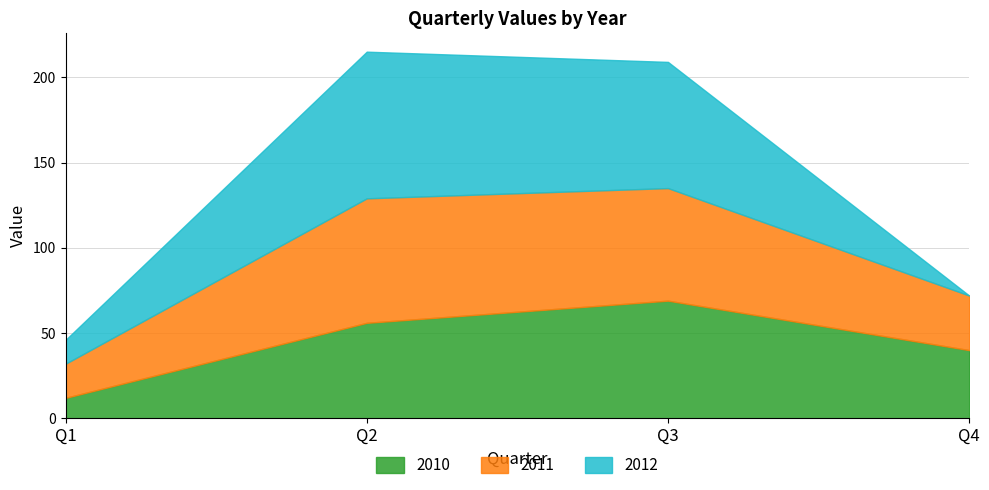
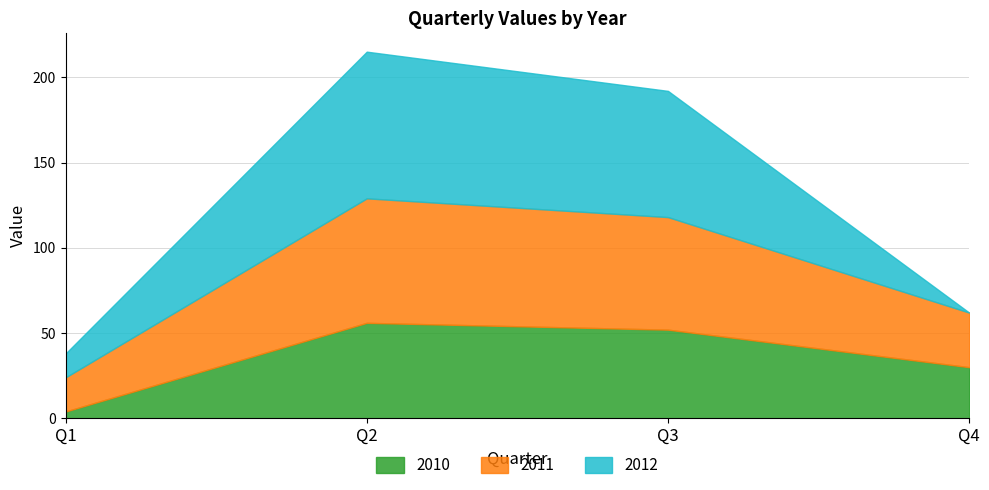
  {
    "2010": {
-     "Q1": 12,
+     "Q1": 4,
      "Q2": 56,
-     "Q3": 69,
-     "Q4": 40
+     "Q3": 52,
+     "Q4": 30
    },
    "2011": {
      "Q1": 20,
      "Q2": 73,
      "Q3": 66
    },
    "2012": {
      "Q1": 14,
      "Q2": 86,
      "Q3": 74
    }
  }
